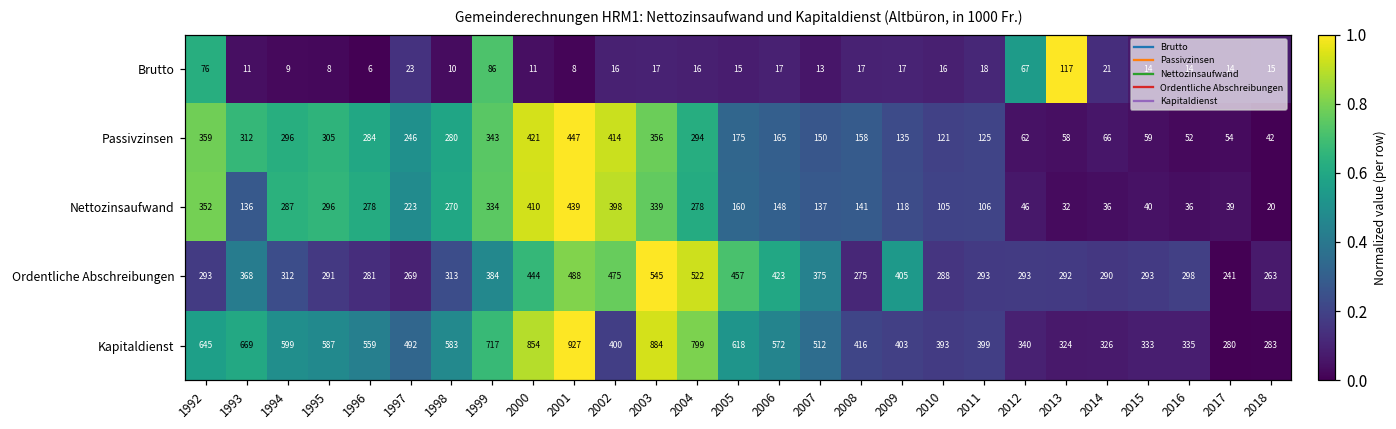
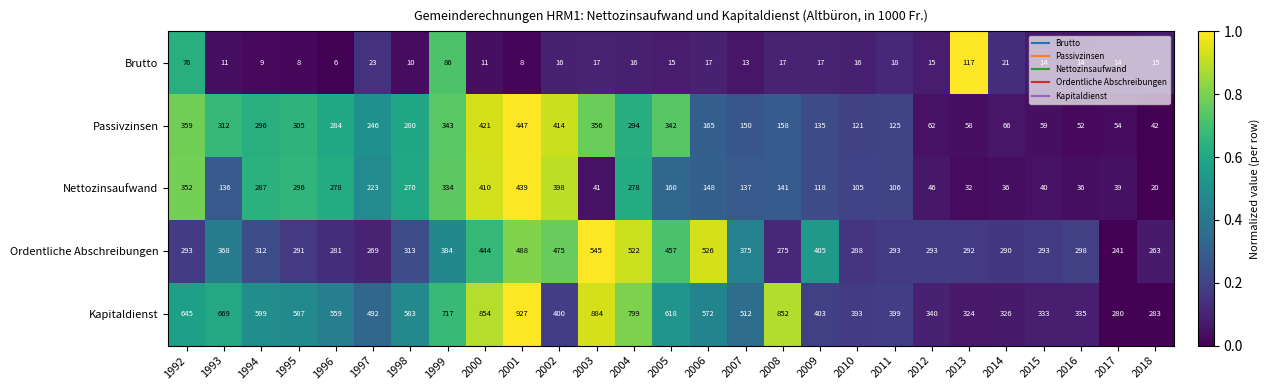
  {
    "Brutto": {
      "1992": 76,
      "1993": 11,
      "1994": 9,
      "1995": 8,
      "1996": 6,
      "1997": 23,
      "1998": 10,
      "1999": 86,
      "2000": 11,
      "2001": 8,
      "2002": 16,
      "2003": 17,
      "2004": 16,
      "2005": 15,
      "2006": 17,
      "2007": 13,
      "2008": 17,
      "2009": 17,
      "2010": 16,
      "2011": 18,
-     "2012": 67,
+     "2012": 15,
      "2013": 117,
      "2014": 21
    },
    "Passivzinsen": {
      "1992": 359,
      "1993": 312,
      "1994": 296,
      "1995": 305,
      "1996": 284,
      "1997": 246,
      "1998": 280,
      "1999": 343,
      "2000": 421,
      "2001": 447,
      "2002": 414,
      "2003": 356,
      "2004": 294,
-     "2005": 175,
+     "2005": 342,
      "2006": 165,
      "2007": 150,
      "2008": 158,
      "2009": 135,
      "2010": 121,
      "2011": 125,
      "2012": 62,
      "2013": 58,
      "2014": 66,
      "2015": 59,
      "2016": 52,
      "2017": 54,
      "2018": 42
    },
    "Nettozinsaufwand": {
      "1992": 352,
      "1993": 136,
      "1994": 287,
      "1995": 296,
      "1996": 278,
      "1997": 223,
      "1998": 270,
      "1999": 334,
      "2000": 410,
      "2001": 439,
      "2002": 398,
-     "2003": 339,
+     "2003": 41,
      "2004": 278,
      "2005": 160,
      "2006": 148,
      "2007": 137,
      "2008": 141,
      "2009": 118,
      "2010": 105,
      "2011": 106,
      "2012": 46,
      "2013": 32,
      "2014": 36,
      "2015": 40,
      "2016": 36,
      "2017": 39,
      "2018": 20
    },
    "Ordentliche Abschreibungen": {
      "1992": 293,
      "1993": 368,
      "1994": 312,
      "1995": 291,
      "1996": 281,
      "1997": 269,
      "1998": 313,
      "1999": 384,
      "2000": 444,
      "2001": 488,
      "2002": 475,
      "2003": 545,
      "2004": 522,
      "2005": 457,
-     "2006": 423,
+     "2006": 526,
      "2007": 375,
      "2008": 275,
      "2009": 405,
      "2010": 288,
      "2011": 293,
      "2012": 293,
      "2013": 292,
      "2014": 290,
      "2015": 293,
      "2016": 298,
      "2017": 241,
      "2018": 263
    },
    "Kapitaldienst": {
      "1992": 645,
      "1993": 669,
      "1994": 599,
      "1995": 587,
      "1996": 559,
      "1997": 492,
      "1998": 583,
      "1999": 717,
      "2000": 854,
      "2001": 927,
      "2002": 400,
      "2003": 884,
      "2004": 799,
      "2005": 618,
      "2006": 572,
      "2007": 512,
-     "2008": 416,
+     "2008": 852,
      "2009": 403,
      "2010": 393,
      "2011": 399,
      "2012": 340,
      "2013": 324,
      "2014": 326,
      "2015": 333,
      "2016": 335,
      "2017": 280,
      "2018": 283
    }
  }
